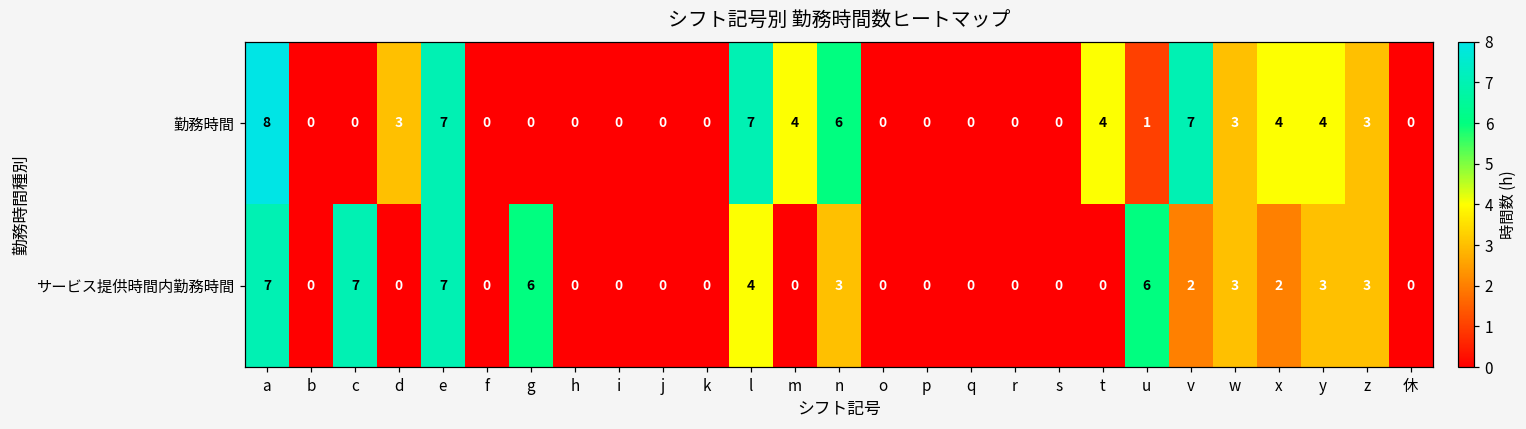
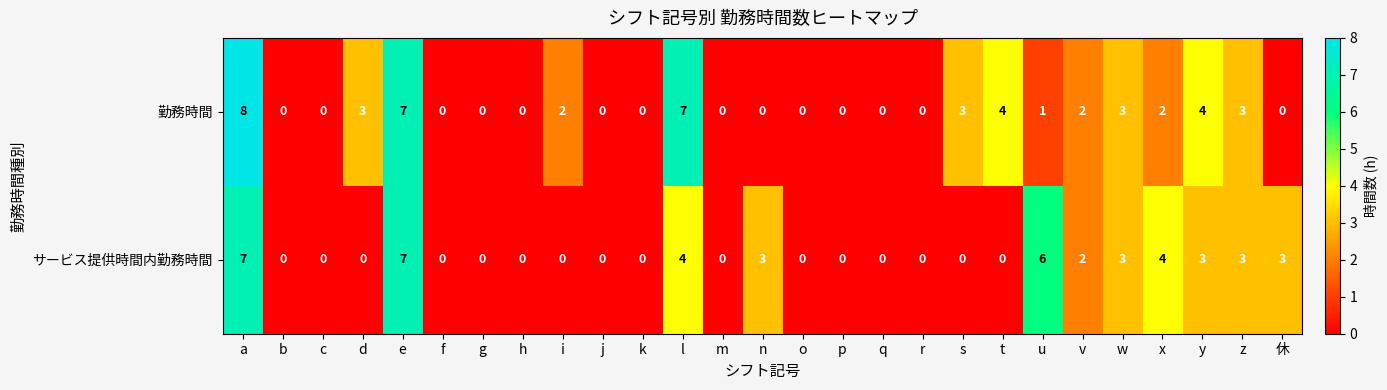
  {
    "勤務時間": {
      "a": 8,
      "b": 0,
      "c": 0,
      "d": 3,
      "e": 7,
      "f": 0,
      "g": 0,
      "h": 0,
-     "i": 0,
+     "i": 2,
      "j": 0,
      "k": 0,
      "l": 7,
-     "m": 4,
-     "n": 6,
+     "m": 0,
+     "n": 0,
      "o": 0,
      "p": 0,
      "q": 0,
      "r": 0,
-     "s": 0,
+     "s": 3,
      "t": 4,
      "u": 1,
-     "v": 7,
+     "v": 2,
      "w": 3,
-     "x": 4,
+     "x": 2,
      "y": 4,
      "z": 3,
      "休": 0
    },
    "サービス提供時間内勤務時間": {
      "a": 7,
      "b": 0,
-     "c": 7,
+     "c": 0,
      "d": 0,
      "e": 7,
      "f": 0,
-     "g": 6,
+     "g": 0,
      "h": 0,
      "i": 0,
      "j": 0,
      "k": 0,
      "l": 4,
      "m": 0,
      "n": 3,
      "o": 0,
      "p": 0,
      "q": 0,
      "r": 0,
      "s": 0,
      "t": 0,
      "u": 6,
      "v": 2,
      "w": 3,
-     "x": 2,
+     "x": 4,
      "y": 3,
      "z": 3,
-     "休": 0
+     "休": 3
    }
  }
